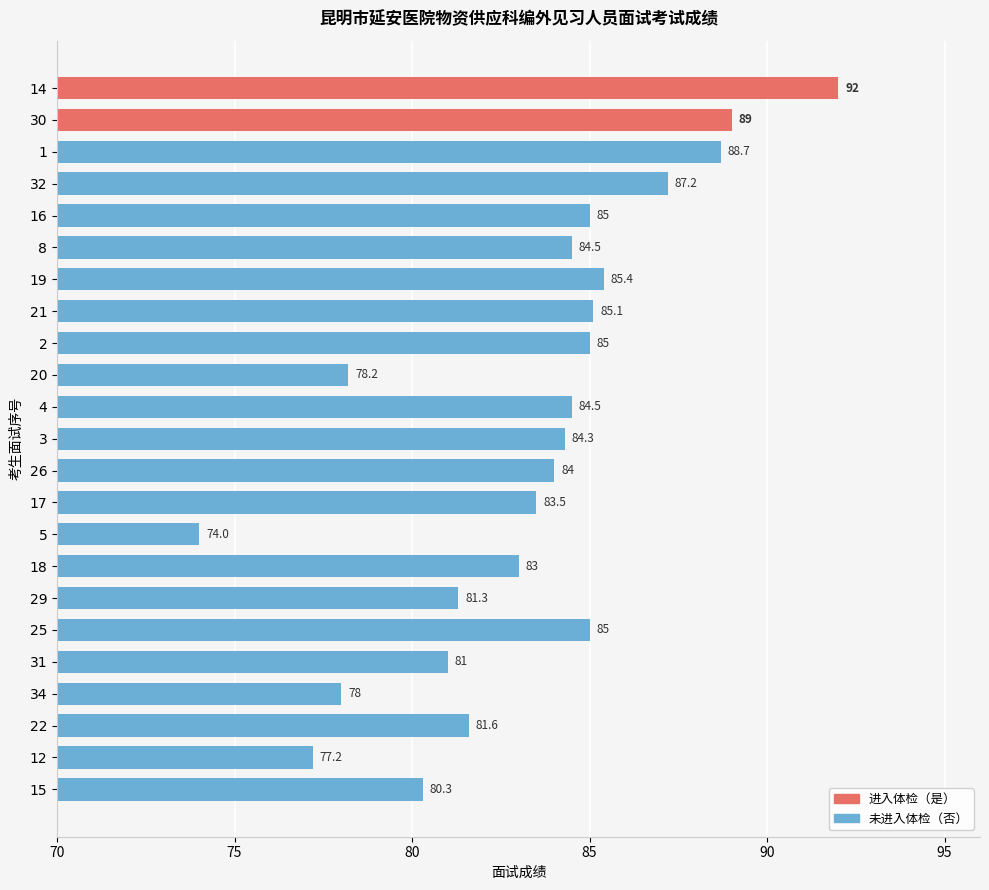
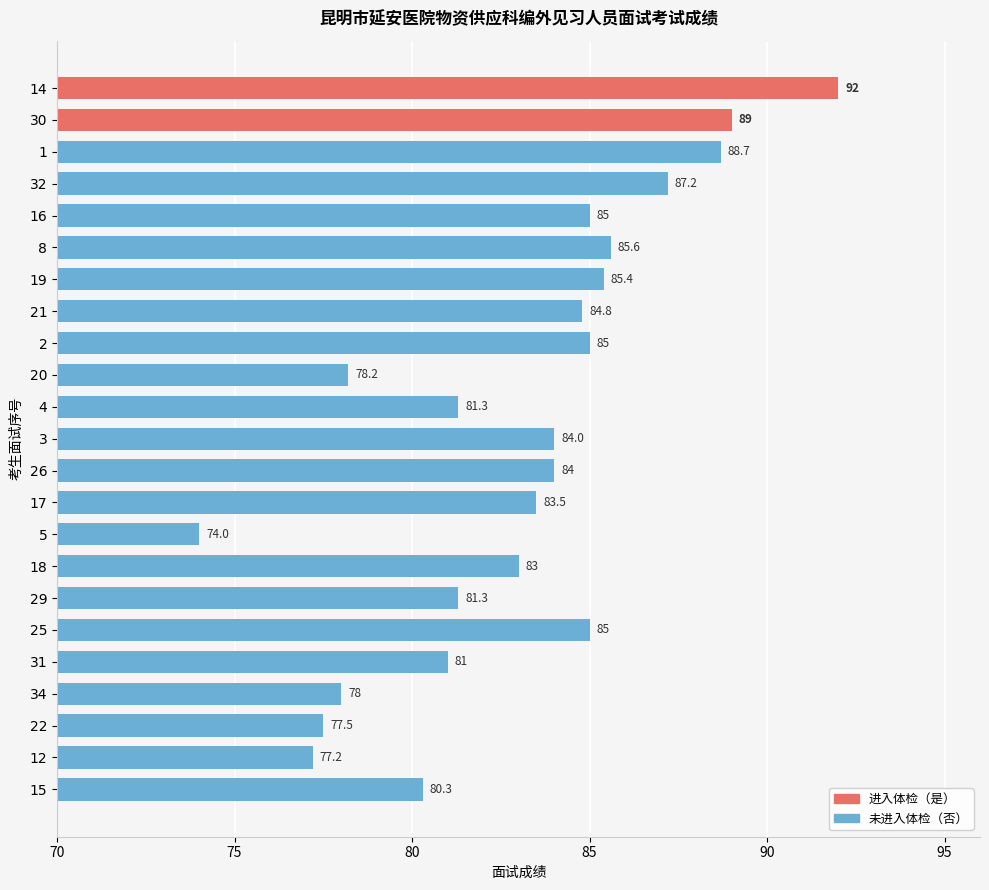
  {
    "14": 92,
    "30": 89,
    "1": 88.7,
    "32": 87.2,
    "16": 85,
-   "8": 84.5,
+   "8": 85.6,
    "19": 85.4,
-   "21": 85.1,
+   "21": 84.8,
    "2": 85,
    "20": 78.2,
-   "4": 84.5,
-   "3": 84.3,
+   "4": 81.3,
+   "3": 84.0,
    "26": 84,
    "17": 83.5,
    "5": 74.0,
    "18": 83,
    "29": 81.3,
    "25": 85,
    "31": 81,
    "34": 78,
-   "22": 81.6,
+   "22": 77.5,
    "12": 77.2,
    "15": 80.3
  }
